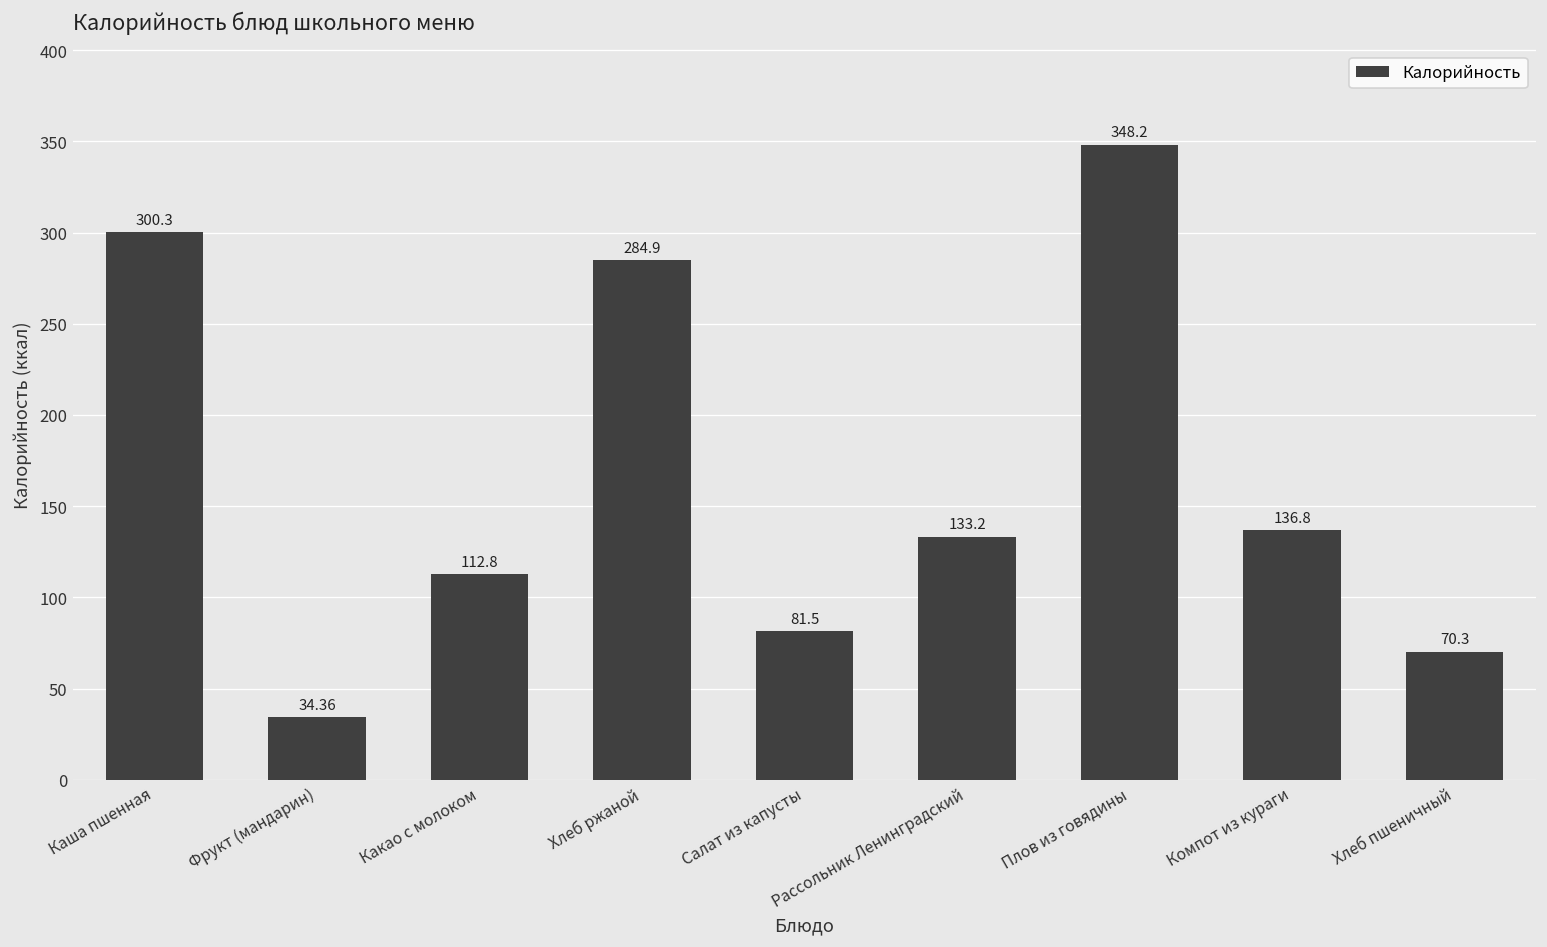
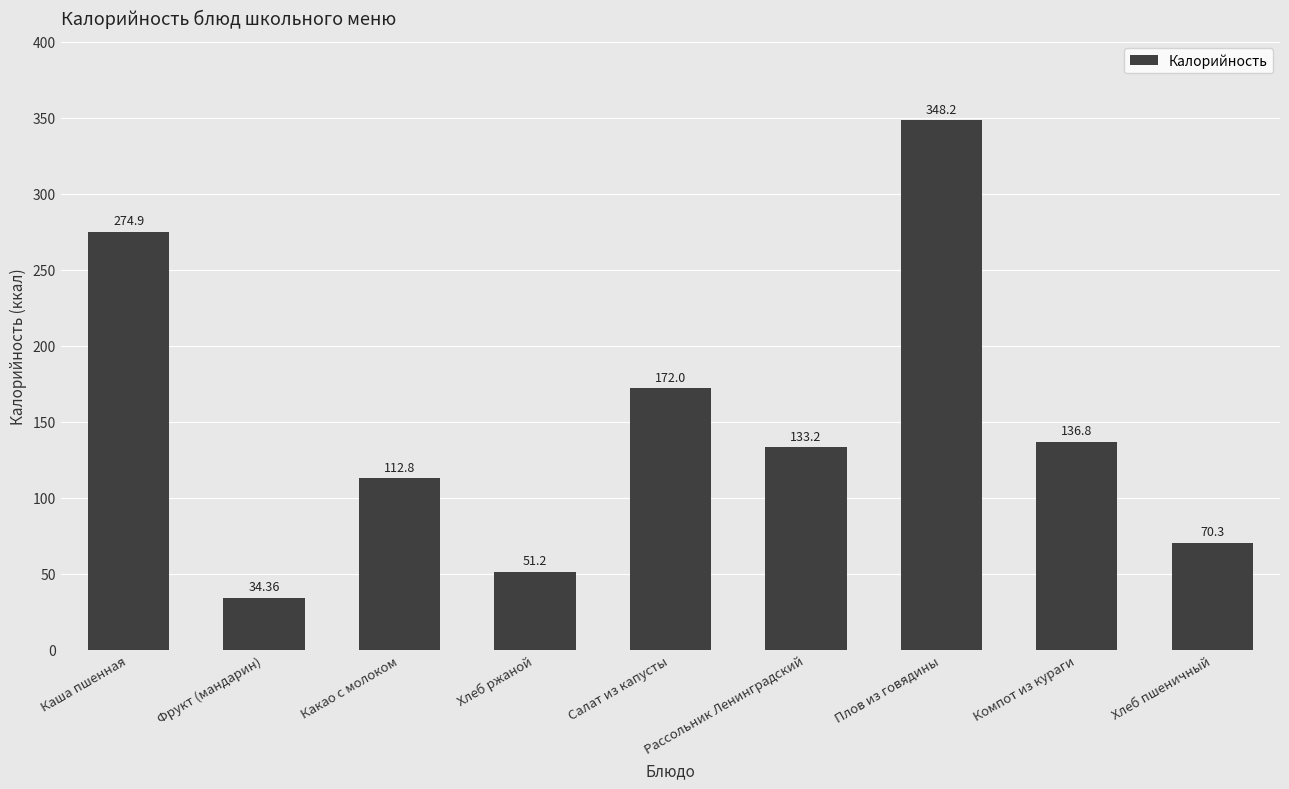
  {
-   "Каша пшенная": 300.3,
+   "Каша пшенная": 274.9,
    "Фрукт (мандарин)": 34.36,
    "Какао с молоком": 112.8,
-   "Хлеб ржаной": 284.9,
-   "Салат из капусты": 81.5,
+   "Хлеб ржаной": 51.2,
+   "Салат из капусты": 172.0,
    "Рассольник Ленинградский": 133.2,
    "Плов из говядины": 348.2,
    "Компот из кураги": 136.8,
    "Хлеб пшеничный": 70.3
  }
